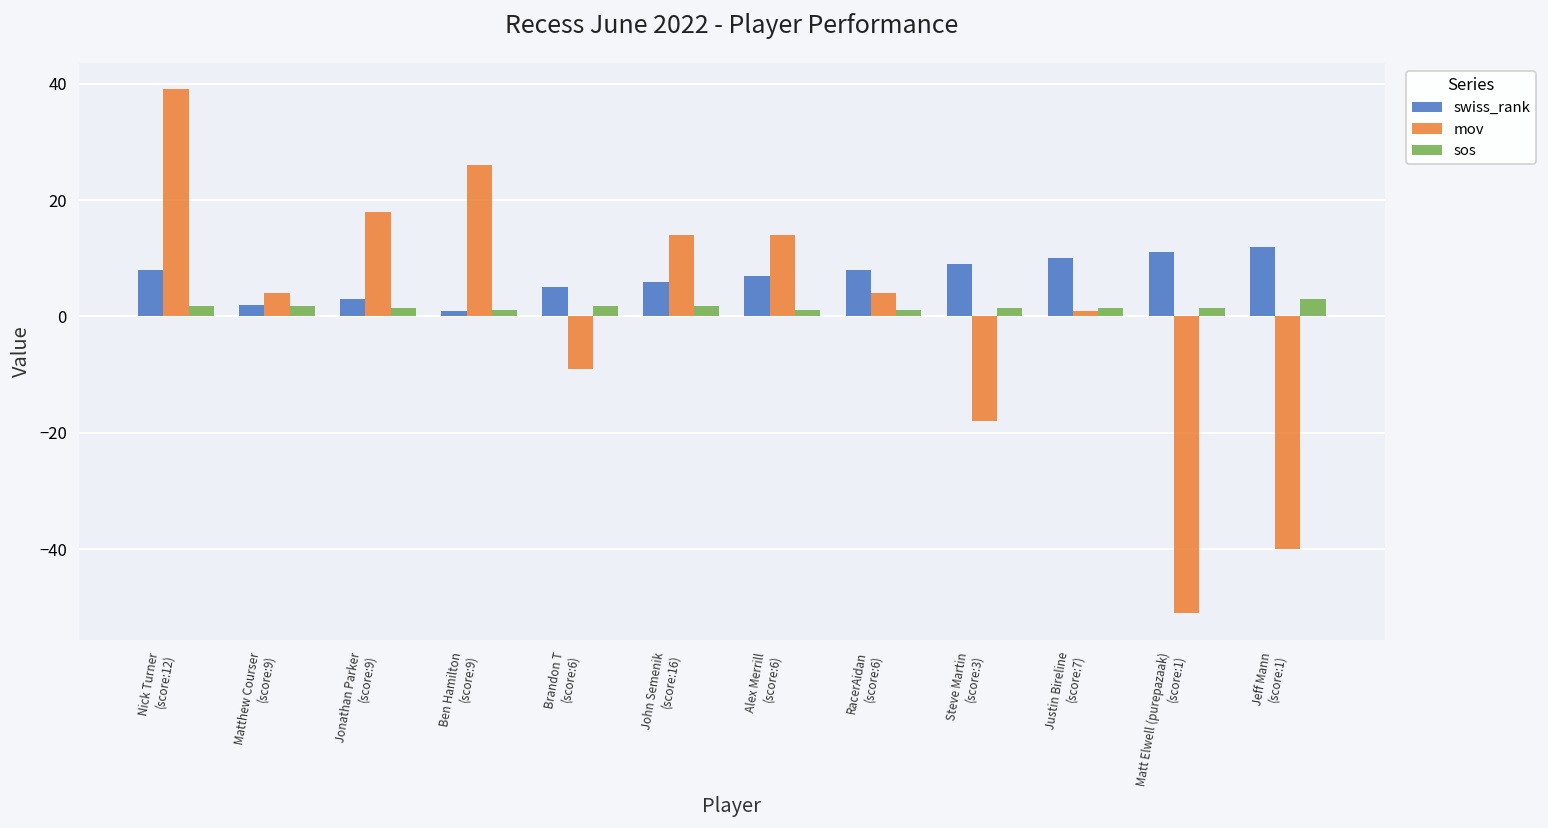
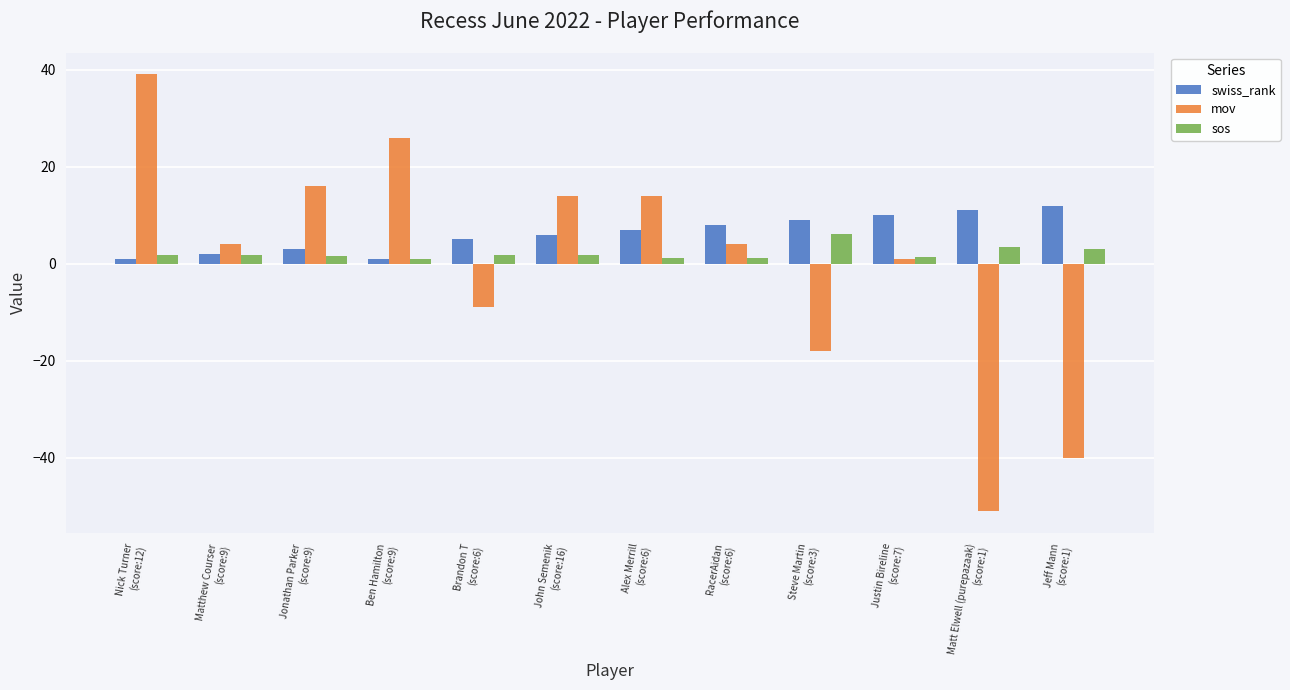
  {
    "swiss_rank": {
-     "Nick Turner (score:12)": 8,
+     "Nick Turner (score:12)": 1,
      "Matthew Courser (score:9)": 2,
      "Jonathan Parker (score:9)": 3,
      "Ben Hamilton (score:9)": 1,
      "Brandon T (score:6)": 5,
      "John Semenik (score:16)": 6,
      "Alex Merrill (score:6)": 7,
      "RacerAidan (score:6)": 8,
      "Steve Martin (score:3)": 9,
      "Justin Bireline (score:7)": 10,
      "Matt Elwell (purepazaak) (score:1)": 11,
      "Jeff Mann (score:1)": 12
    },
    "mov": {
      "Nick Turner (score:12)": 39,
      "Matthew Courser (score:9)": 4,
-     "Jonathan Parker (score:9)": 18,
+     "Jonathan Parker (score:9)": 16,
      "Ben Hamilton (score:9)": 26,
      "Brandon T (score:6)": -9,
      "John Semenik (score:16)": 14,
      "Alex Merrill (score:6)": 14,
      "RacerAidan (score:6)": 4,
      "Steve Martin (score:3)": -18,
      "Justin Bireline (score:7)": 1,
      "Matt Elwell (purepazaak) (score:1)": -51,
      "Jeff Mann (score:1)": -40
    },
    "sos": {
      "Nick Turner (score:12)": 2,
      "Matthew Courser (score:9)": 2,
      "Jonathan Parker (score:9)": 2,
      "Ben Hamilton (score:9)": 1,
      "Brandon T (score:6)": 2,
      "John Semenik (score:16)": 2,
      "Alex Merrill (score:6)": 1,
      "RacerAidan (score:6)": 1,
-     "Steve Martin (score:3)": 2,
+     "Steve Martin (score:3)": 6,
      "Justin Bireline (score:7)": 1,
-     "Matt Elwell (purepazaak) (score:1)": 1,
+     "Matt Elwell (purepazaak) (score:1)": 3,
      "Jeff Mann (score:1)": 3
    }
  }
